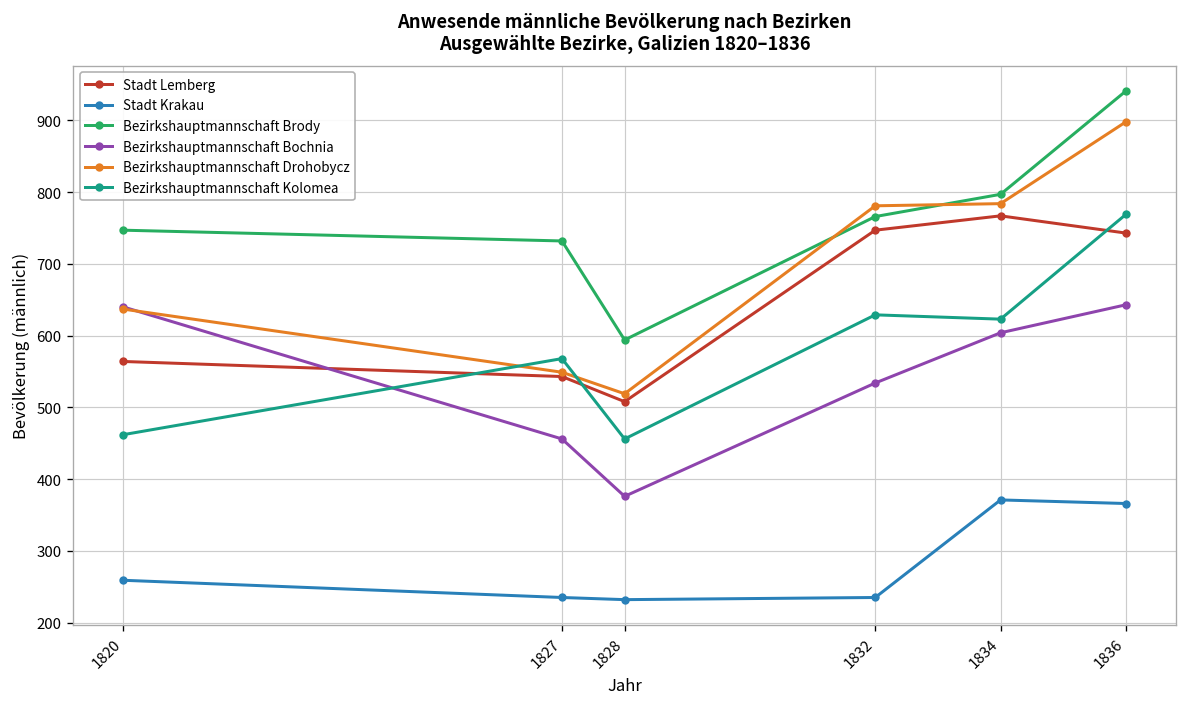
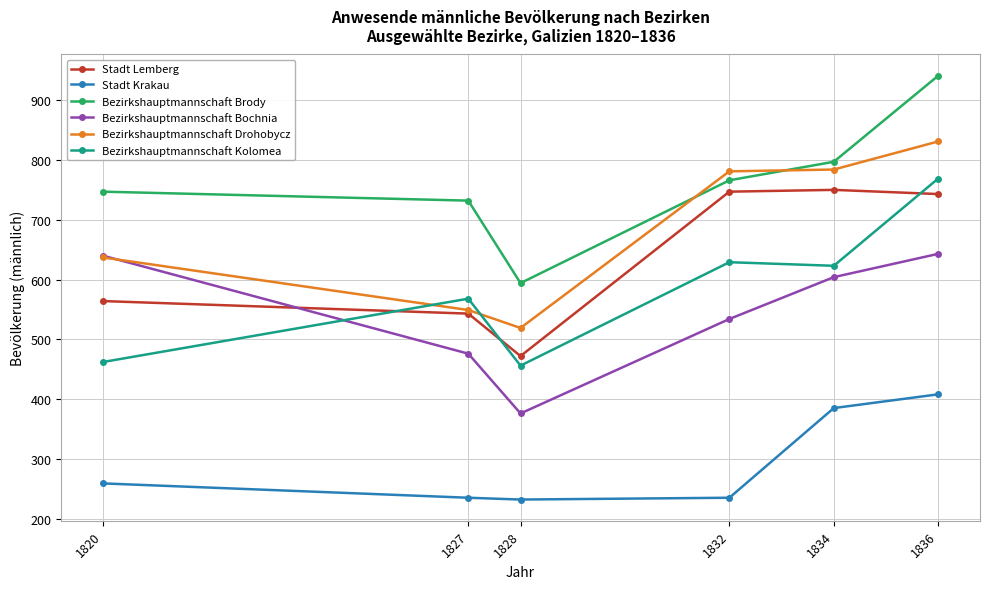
  {
    "Stadt Lemberg": {
      "1820": 560,
      "1827": 540,
-     "1828": 510,
+     "1828": 470,
      "1832": 750,
-     "1834": 770,
+     "1834": 750,
      "1836": 740
    },
    "Stadt Krakau": {
      "1820": 260,
      "1827": 240,
      "1828": 230,
      "1832": 240,
-     "1834": 370,
-     "1836": 370
+     "1834": 390,
+     "1836": 410
    },
    "Bezirkshauptmannschaft Bochnia": {
-     "1827": 460,
+     "1827": 480,
      "1828": 380,
      "1832": 530,
      "1834": 600,
      "1836": 640
    },
    "Bezirkshauptmannschaft Drohobycz": {
      "1827": 550,
      "1828": 520,
      "1832": 780,
      "1834": 780,
-     "1836": 900
+     "1836": 830
    }
  }
